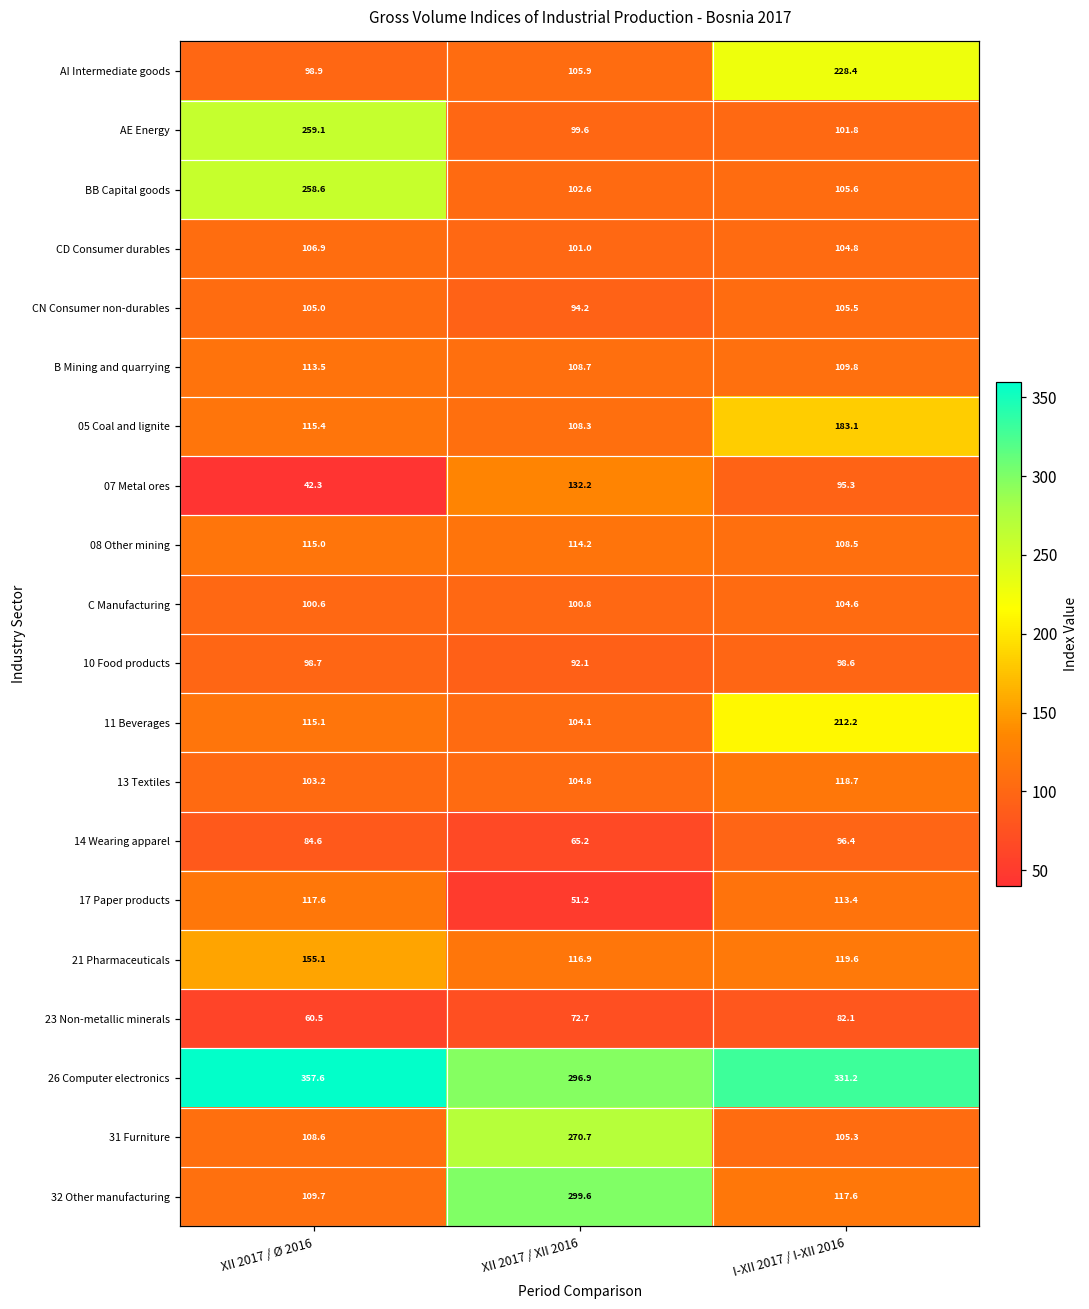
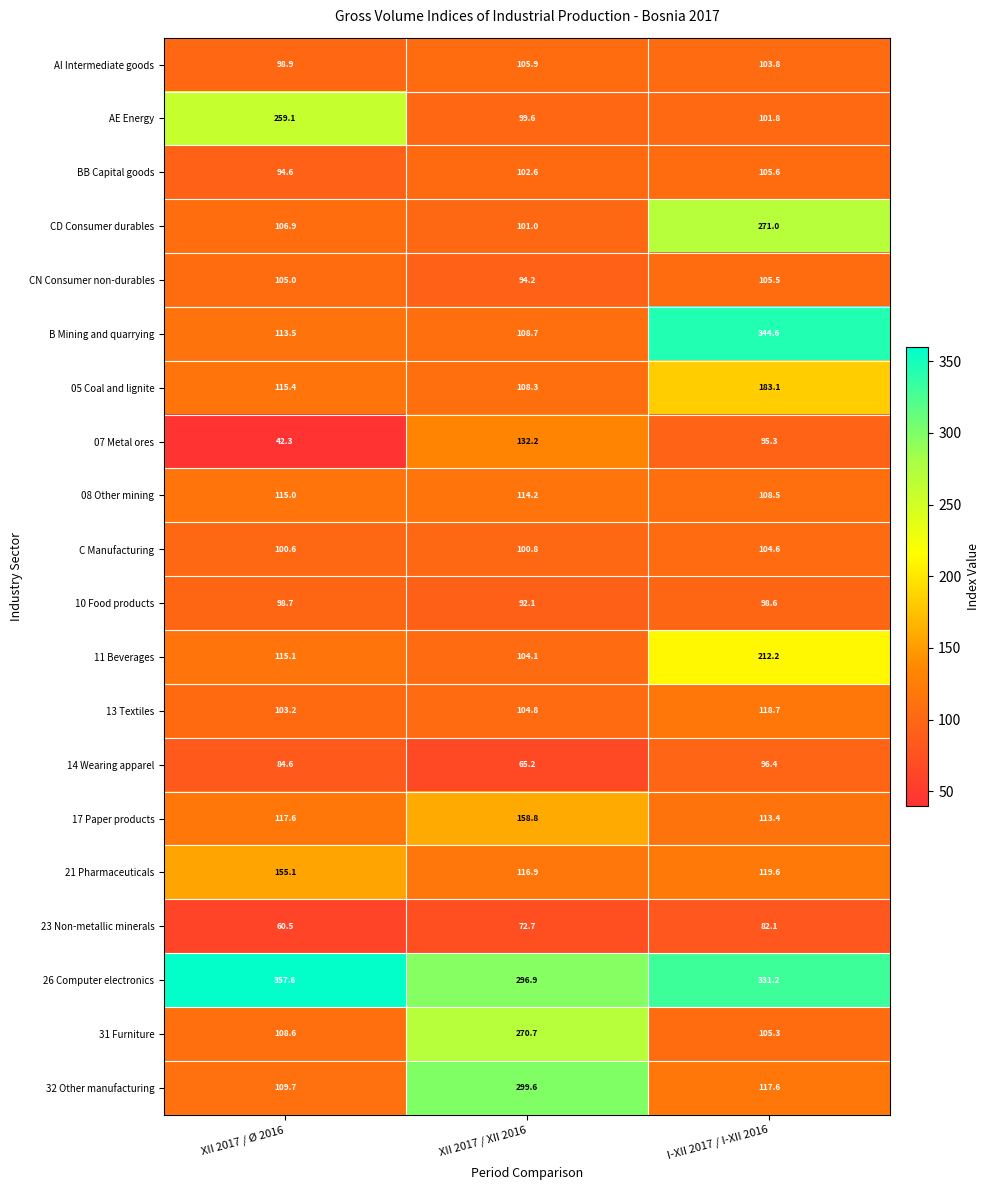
  {
    "AI Intermediate goods": {
      "XII 2017 / Ø 2016": 98.9,
      "XII 2017 / XII 2016": 105.9,
-     "I-XII 2017 / I-XII 2016": 228.4
+     "I-XII 2017 / I-XII 2016": 103.8
    },
    "AE Energy": {
      "XII 2017 / Ø 2016": 259.1,
      "XII 2017 / XII 2016": 99.6,
      "I-XII 2017 / I-XII 2016": 101.8
    },
    "BB Capital goods": {
-     "XII 2017 / Ø 2016": 258.6,
+     "XII 2017 / Ø 2016": 94.6,
      "XII 2017 / XII 2016": 102.6,
      "I-XII 2017 / I-XII 2016": 105.6
    },
    "CD Consumer durables": {
      "XII 2017 / Ø 2016": 106.9,
      "XII 2017 / XII 2016": 101.0,
-     "I-XII 2017 / I-XII 2016": 104.8
+     "I-XII 2017 / I-XII 2016": 271.0
    },
    "CN Consumer non-durables": {
      "XII 2017 / Ø 2016": 105.0,
      "XII 2017 / XII 2016": 94.2,
      "I-XII 2017 / I-XII 2016": 105.5
    },
    "B Mining and quarrying": {
      "XII 2017 / Ø 2016": 113.5,
      "XII 2017 / XII 2016": 108.7,
-     "I-XII 2017 / I-XII 2016": 109.8
+     "I-XII 2017 / I-XII 2016": 344.6
    },
    "05 Coal and lignite": {
      "XII 2017 / Ø 2016": 115.4,
      "XII 2017 / XII 2016": 108.3,
      "I-XII 2017 / I-XII 2016": 183.1
    },
    "07 Metal ores": {
      "XII 2017 / Ø 2016": 42.3,
      "XII 2017 / XII 2016": 132.2,
      "I-XII 2017 / I-XII 2016": 95.3
    },
    "08 Other mining": {
      "XII 2017 / Ø 2016": 115.0,
      "XII 2017 / XII 2016": 114.2,
      "I-XII 2017 / I-XII 2016": 108.5
    },
    "C Manufacturing": {
      "XII 2017 / Ø 2016": 100.6,
      "XII 2017 / XII 2016": 100.8,
      "I-XII 2017 / I-XII 2016": 104.6
    },
    "10 Food products": {
      "XII 2017 / Ø 2016": 98.7,
      "XII 2017 / XII 2016": 92.1,
      "I-XII 2017 / I-XII 2016": 98.6
    },
    "11 Beverages": {
      "XII 2017 / Ø 2016": 115.1,
      "XII 2017 / XII 2016": 104.1,
      "I-XII 2017 / I-XII 2016": 212.2
    },
    "13 Textiles": {
      "XII 2017 / Ø 2016": 103.2,
      "XII 2017 / XII 2016": 104.8,
      "I-XII 2017 / I-XII 2016": 118.7
    },
    "14 Wearing apparel": {
      "XII 2017 / Ø 2016": 84.6,
      "XII 2017 / XII 2016": 65.2,
      "I-XII 2017 / I-XII 2016": 96.4
    },
    "17 Paper products": {
      "XII 2017 / Ø 2016": 117.6,
-     "XII 2017 / XII 2016": 51.2,
+     "XII 2017 / XII 2016": 158.8,
      "I-XII 2017 / I-XII 2016": 113.4
    },
    "21 Pharmaceuticals": {
      "XII 2017 / Ø 2016": 155.1,
      "XII 2017 / XII 2016": 116.9,
      "I-XII 2017 / I-XII 2016": 119.6
    },
    "23 Non-metallic minerals": {
      "XII 2017 / Ø 2016": 60.5,
      "XII 2017 / XII 2016": 72.7,
      "I-XII 2017 / I-XII 2016": 82.1
    },
    "26 Computer electronics": {
      "XII 2017 / Ø 2016": 357.6,
      "XII 2017 / XII 2016": 296.9,
      "I-XII 2017 / I-XII 2016": 331.2
    },
    "31 Furniture": {
      "XII 2017 / Ø 2016": 108.6,
      "XII 2017 / XII 2016": 270.7,
      "I-XII 2017 / I-XII 2016": 105.3
    },
    "32 Other manufacturing": {
      "XII 2017 / Ø 2016": 109.7,
      "XII 2017 / XII 2016": 299.6,
      "I-XII 2017 / I-XII 2016": 117.6
    }
  }
